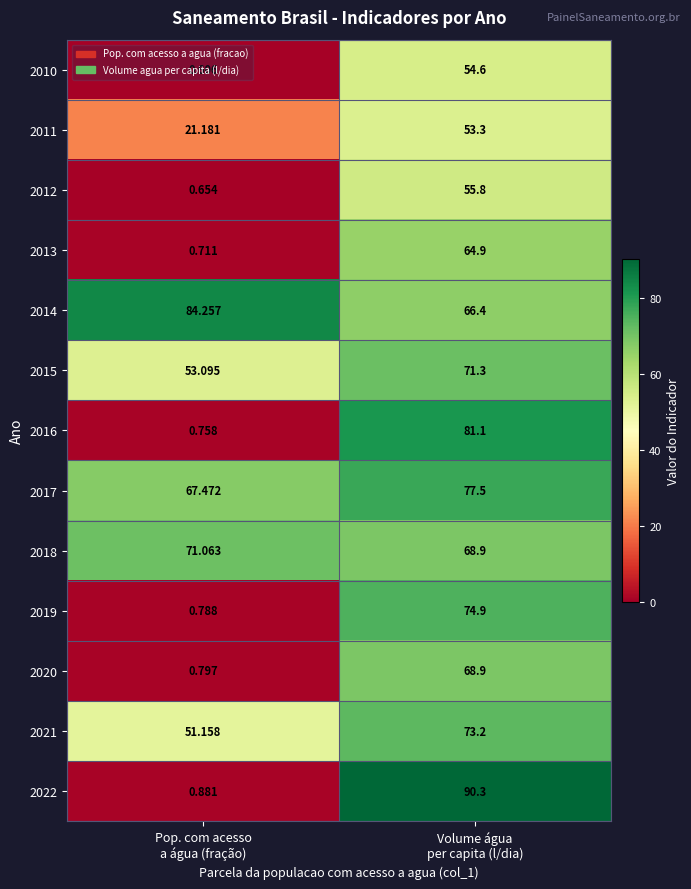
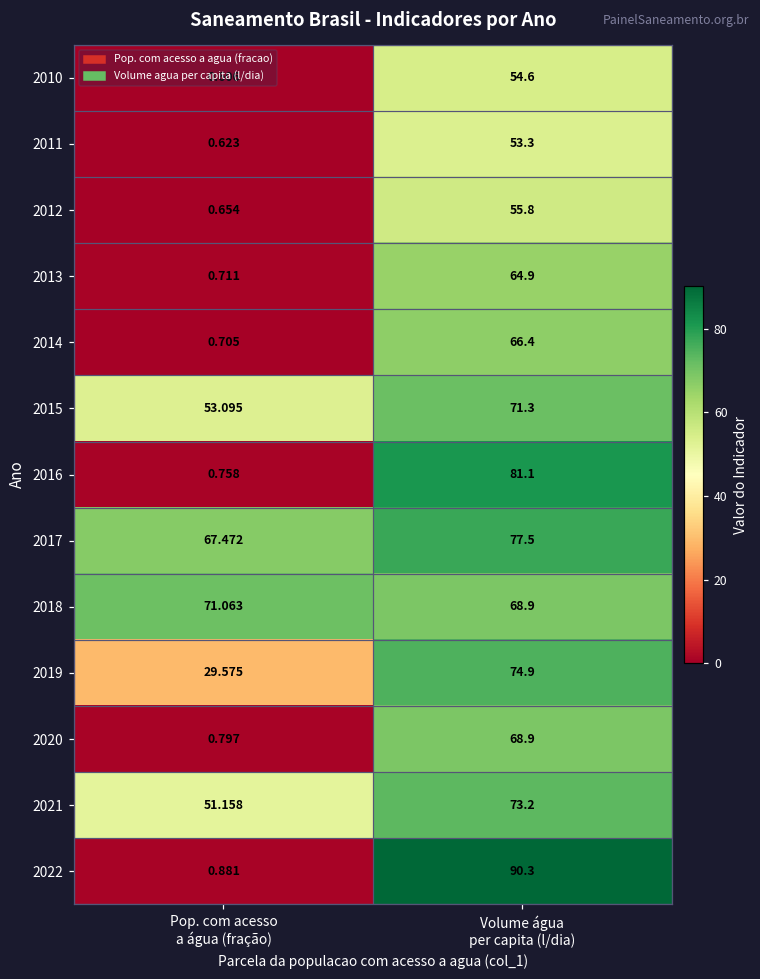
  {
    "2010": {
      "Volume água per capita (l/dia)": 54.6
    },
    "2011": {
-     "Pop. com acesso a água (fração)": 21.181,
+     "Pop. com acesso a água (fração)": 0.623,
      "Volume água per capita (l/dia)": 53.3
    },
    "2012": {
      "Pop. com acesso a água (fração)": 0.654,
      "Volume água per capita (l/dia)": 55.8
    },
    "2013": {
      "Pop. com acesso a água (fração)": 0.711,
      "Volume água per capita (l/dia)": 64.9
    },
    "2014": {
-     "Pop. com acesso a água (fração)": 84.257,
+     "Pop. com acesso a água (fração)": 0.705,
      "Volume água per capita (l/dia)": 66.4
    },
    "2015": {
      "Pop. com acesso a água (fração)": 53.095,
      "Volume água per capita (l/dia)": 71.3
    },
    "2016": {
      "Pop. com acesso a água (fração)": 0.758,
      "Volume água per capita (l/dia)": 81.1
    },
    "2017": {
      "Pop. com acesso a água (fração)": 67.472,
      "Volume água per capita (l/dia)": 77.5
    },
    "2018": {
      "Pop. com acesso a água (fração)": 71.063,
      "Volume água per capita (l/dia)": 68.9
    },
    "2019": {
-     "Pop. com acesso a água (fração)": 0.788,
+     "Pop. com acesso a água (fração)": 29.575,
      "Volume água per capita (l/dia)": 74.9
    },
    "2020": {
      "Pop. com acesso a água (fração)": 0.797,
      "Volume água per capita (l/dia)": 68.9
    },
    "2021": {
      "Pop. com acesso a água (fração)": 51.158,
      "Volume água per capita (l/dia)": 73.2
    },
    "2022": {
      "Pop. com acesso a água (fração)": 0.881,
      "Volume água per capita (l/dia)": 90.3
    }
  }
